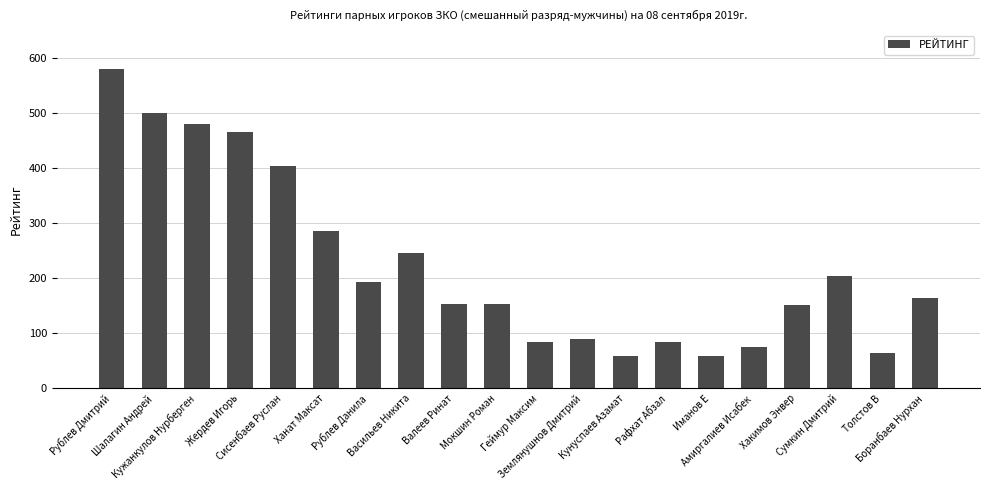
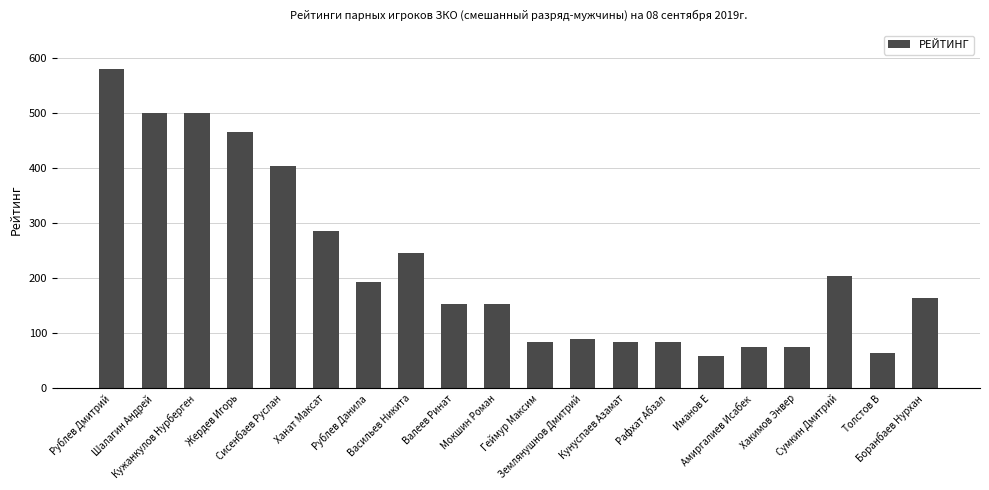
  {
    "Рублев Дмитрий": 580,
    "Шалагин Андрей": 500,
-   "Кужанкулов Нурберген": 480,
+   "Кужанкулов Нурберген": 500,
    "Жердев Игорь": 470,
    "Сисенбаев Руслан": 400,
    "Ханат Максат": 290,
    "Рублев Данила": 190,
    "Васильев Никита": 250,
    "Валеев Ринат": 150,
    "Мокшин Роман": 150,
    "Геймур Максим": 80,
    "Землянушнов Дмитрий": 90,
-   "Кунуспаев Азамат": 60,
+   "Кунуспаев Азамат": 90,
    "Рафхат Абзал": 80,
    "Иманов Е": 60,
    "Амиргалиев Исабек": 80,
-   "Хакимов Энвер": 150,
+   "Хакимов Энвер": 80,
    "Сумкин Дмитрий": 200,
    "Толстов В": 70,
    "Боранбаев Нурхан": 160
  }
